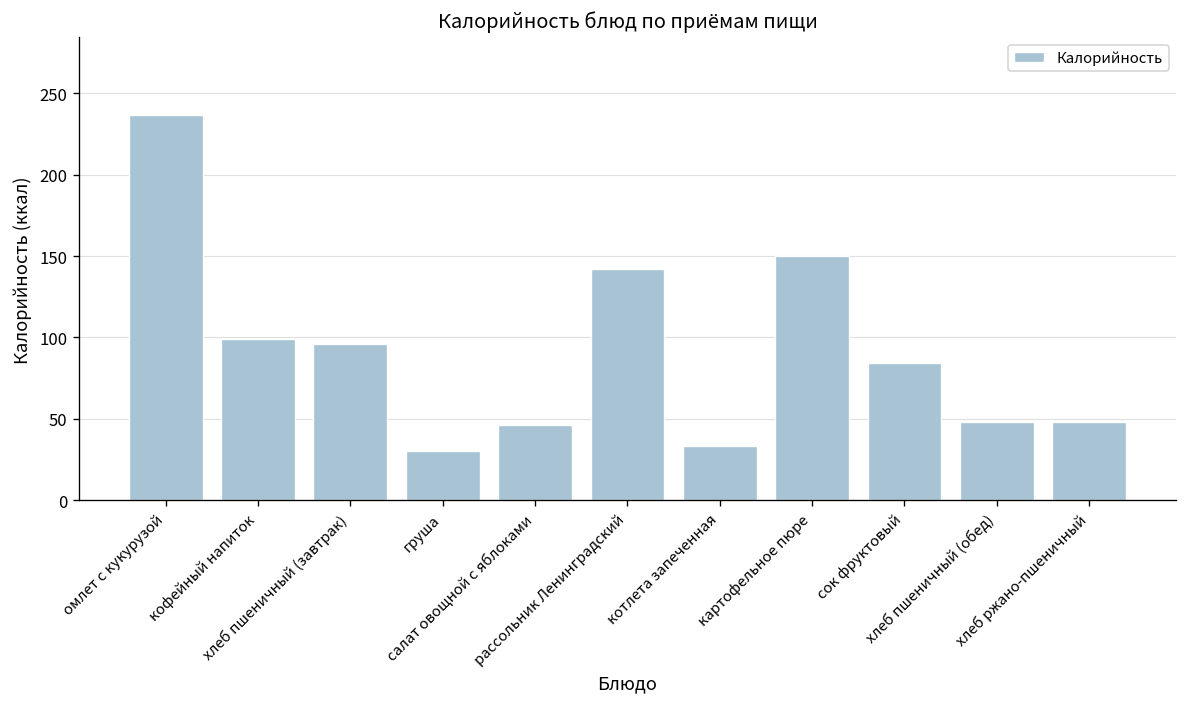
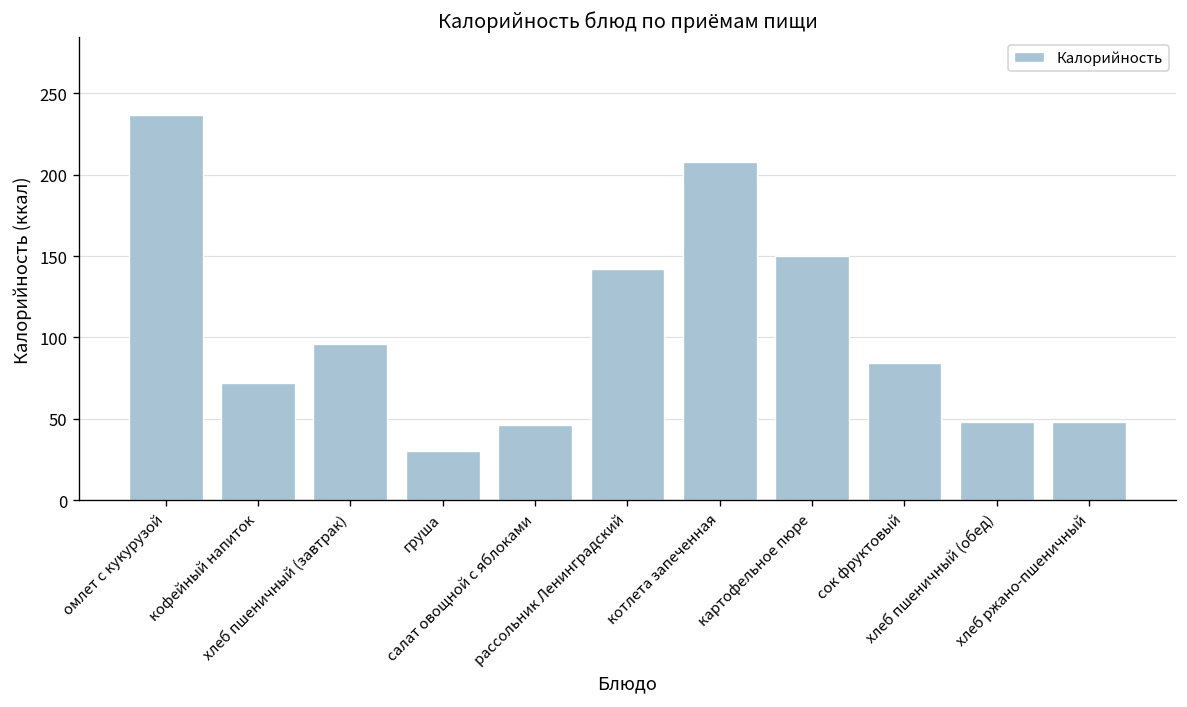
  {
    "омлет с кукурузой": 237,
-   "кофейный напиток": 99,
+   "кофейный напиток": 72,
    "хлеб пшеничный (завтрак)": 96,
    "груша": 30,
    "салат овощной с яблоками": 46,
    "рассольник Ленинградский": 142,
-   "котлета запеченная": 33,
+   "котлета запеченная": 208,
    "картофельное пюре": 150,
    "сок фруктовый": 84,
    "хлеб пшеничный (обед)": 48,
    "хлеб ржано-пшеничный": 48
  }
